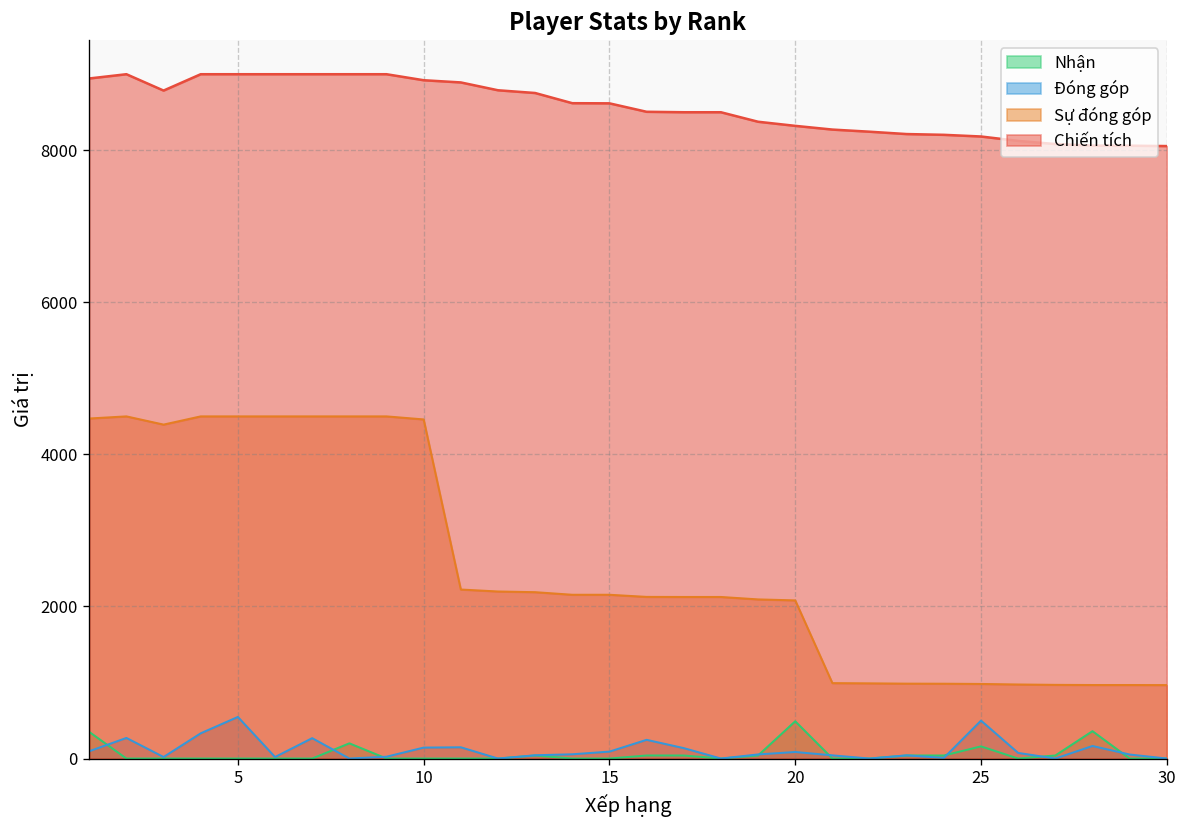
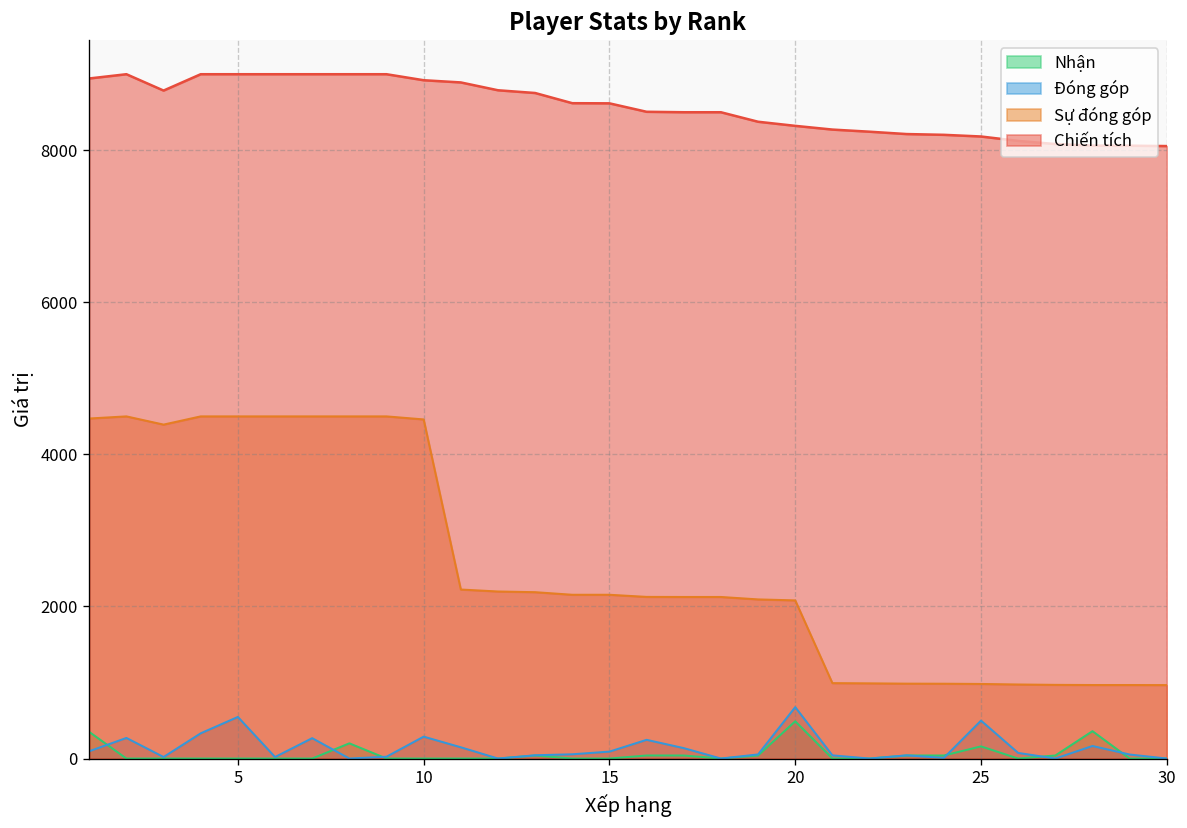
  {
    "Nhận": {
      "5": 0,
      "10": 0,
      "15": 0,
      "20": 500,
      "25": 200
    },
    "Đóng góp": {
      "5": 500,
-     "10": 100,
+     "10": 300,
      "15": 100,
-     "20": 100,
+     "20": 700,
      "25": 500
    }
  }
